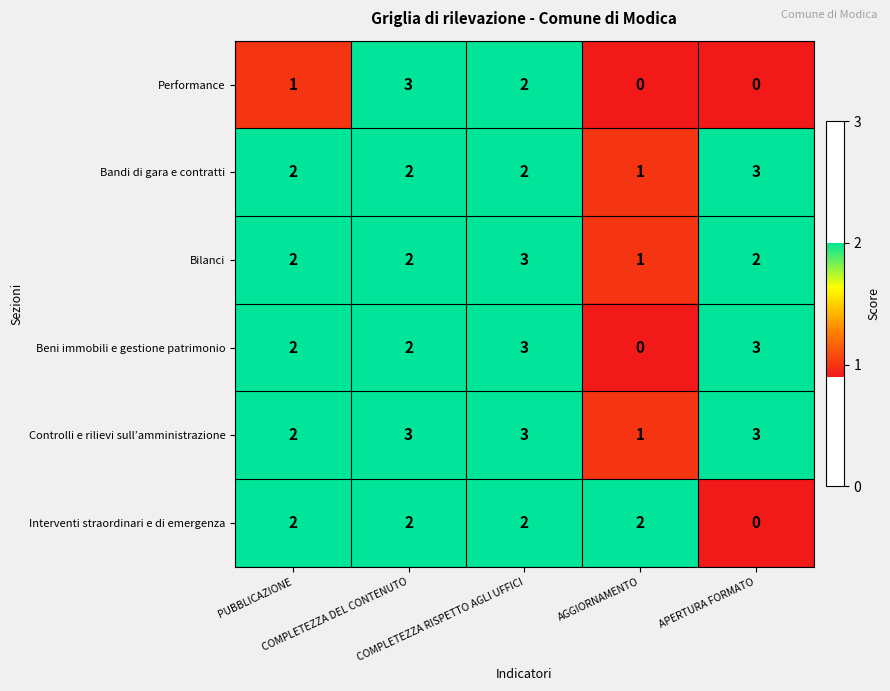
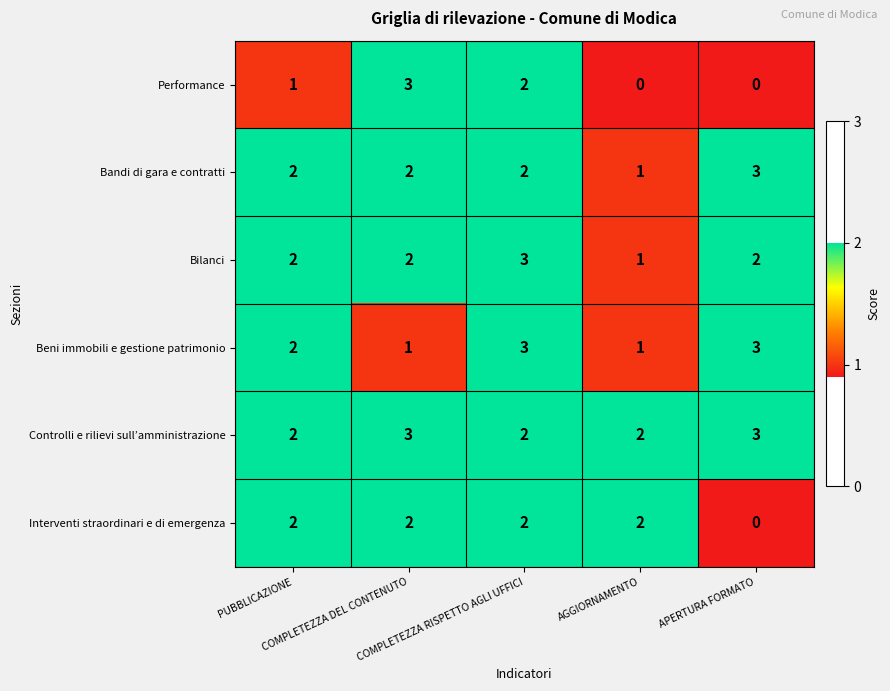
  {
    "Performance": {
      "PUBBLICAZIONE": 1,
      "COMPLETEZZA DEL CONTENUTO": 3,
      "COMPLETEZZA RISPETTO AGLI UFFICI": 2,
      "AGGIORNAMENTO": 0,
      "APERTURA FORMATO": 0
    },
    "Bandi di gara e contratti": {
      "PUBBLICAZIONE": 2,
      "COMPLETEZZA DEL CONTENUTO": 2,
      "COMPLETEZZA RISPETTO AGLI UFFICI": 2,
      "AGGIORNAMENTO": 1,
      "APERTURA FORMATO": 3
    },
    "Bilanci": {
      "PUBBLICAZIONE": 2,
      "COMPLETEZZA DEL CONTENUTO": 2,
      "COMPLETEZZA RISPETTO AGLI UFFICI": 3,
      "AGGIORNAMENTO": 1,
      "APERTURA FORMATO": 2
    },
    "Beni immobili e gestione patrimonio": {
      "PUBBLICAZIONE": 2,
-     "COMPLETEZZA DEL CONTENUTO": 2,
+     "COMPLETEZZA DEL CONTENUTO": 1,
      "COMPLETEZZA RISPETTO AGLI UFFICI": 3,
-     "AGGIORNAMENTO": 0,
+     "AGGIORNAMENTO": 1,
      "APERTURA FORMATO": 3
    },
    "Controlli e rilievi sull’amministrazione": {
      "PUBBLICAZIONE": 2,
      "COMPLETEZZA DEL CONTENUTO": 3,
-     "COMPLETEZZA RISPETTO AGLI UFFICI": 3,
-     "AGGIORNAMENTO": 1,
+     "COMPLETEZZA RISPETTO AGLI UFFICI": 2,
+     "AGGIORNAMENTO": 2,
      "APERTURA FORMATO": 3
    },
    "Interventi straordinari e di emergenza": {
      "PUBBLICAZIONE": 2,
      "COMPLETEZZA DEL CONTENUTO": 2,
      "COMPLETEZZA RISPETTO AGLI UFFICI": 2,
      "AGGIORNAMENTO": 2,
      "APERTURA FORMATO": 0
    }
  }
